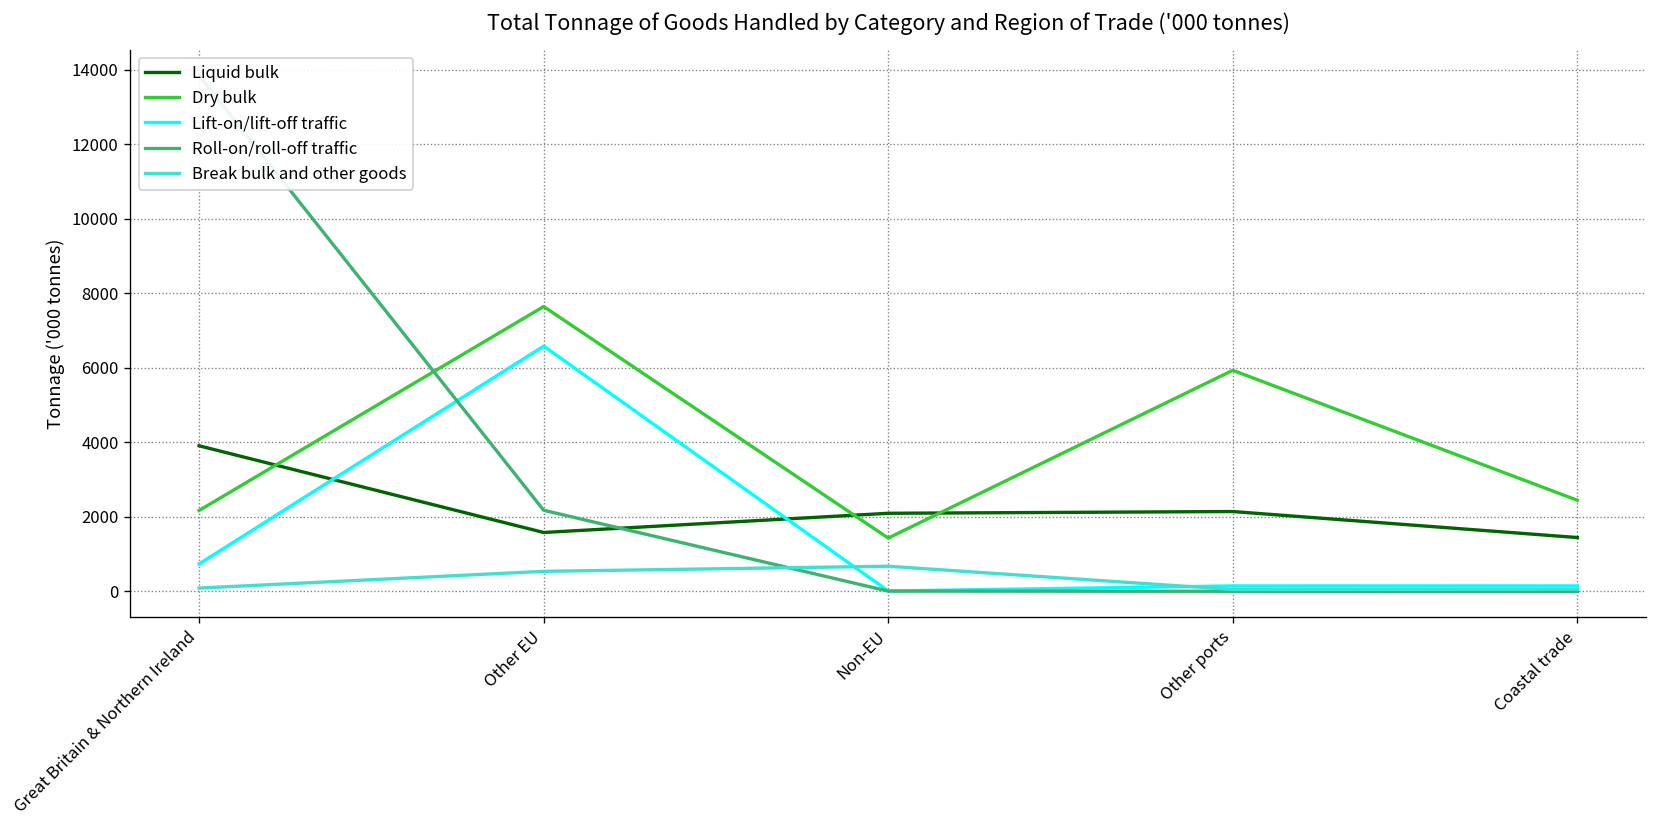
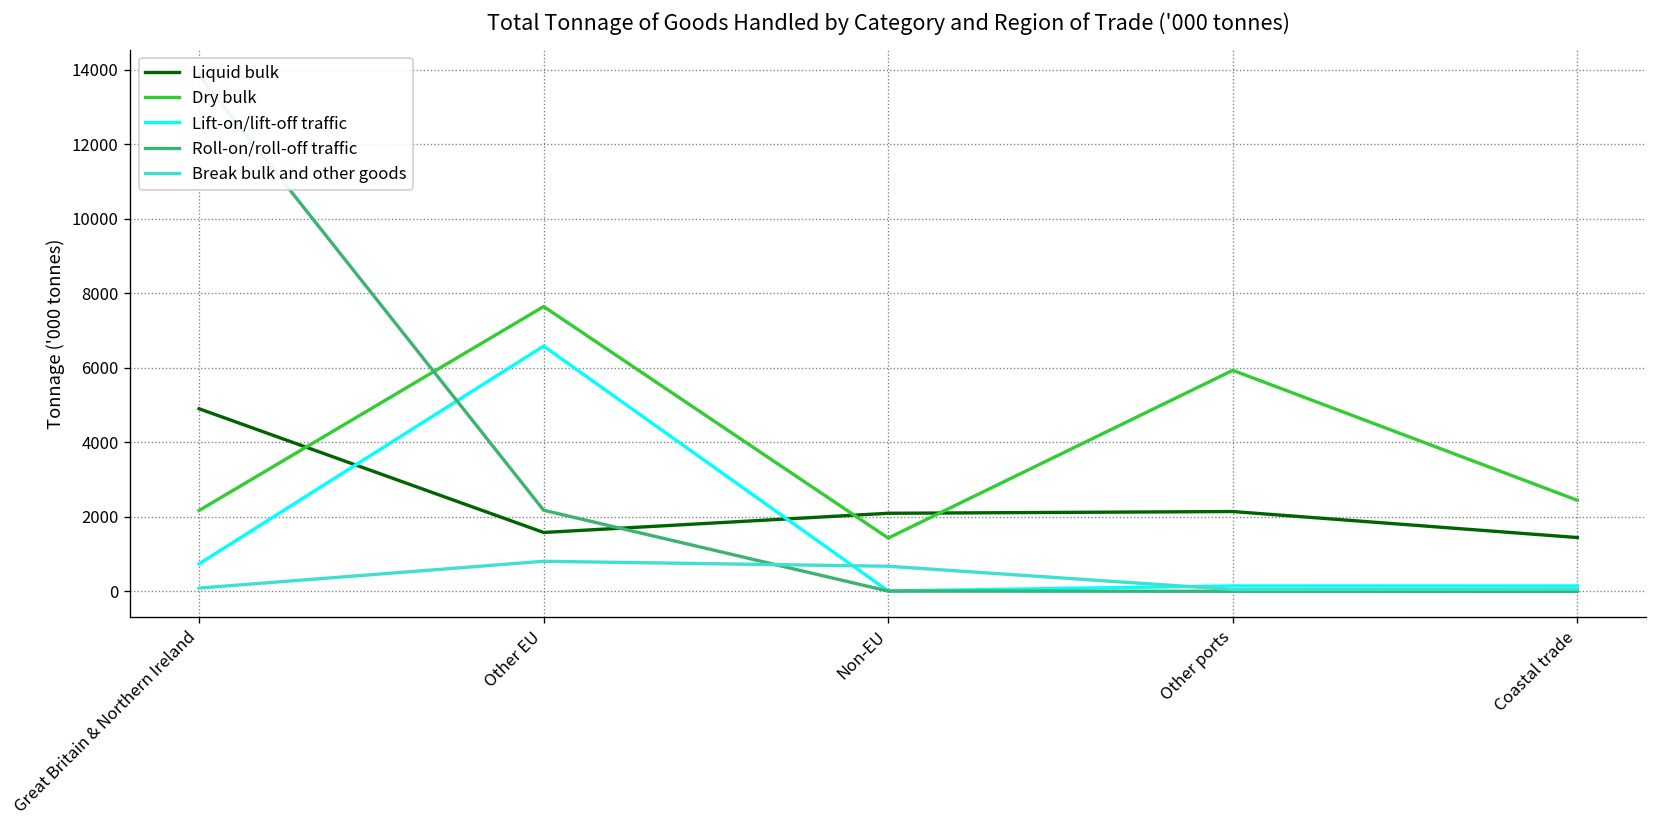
  {
    "Liquid bulk": {
-     "Great Britain & Northern Ireland": 3900,
+     "Great Britain & Northern Ireland": 4900,
      "Other EU": 1600,
      "Non-EU": 2100,
      "Other ports": 2100,
      "Coastal trade": 1400
    },
    "Dry bulk": {
      "Great Britain & Northern Ireland": 2200,
      "Other EU": 7600,
      "Non-EU": 1400,
      "Other ports": 5900,
      "Coastal trade": 2400
    },
    "Lift-on/lift-off traffic": {
      "Great Britain & Northern Ireland": 700,
      "Other EU": 6600,
      "Other ports": 100,
      "Coastal trade": 100
    },
    "Roll-on/roll-off traffic": {
      "Other EU": 2200
    },
    "Break bulk and other goods": {
      "Great Britain & Northern Ireland": 100,
-     "Other EU": 500,
+     "Other EU": 800,
      "Non-EU": 700
    }
  }
